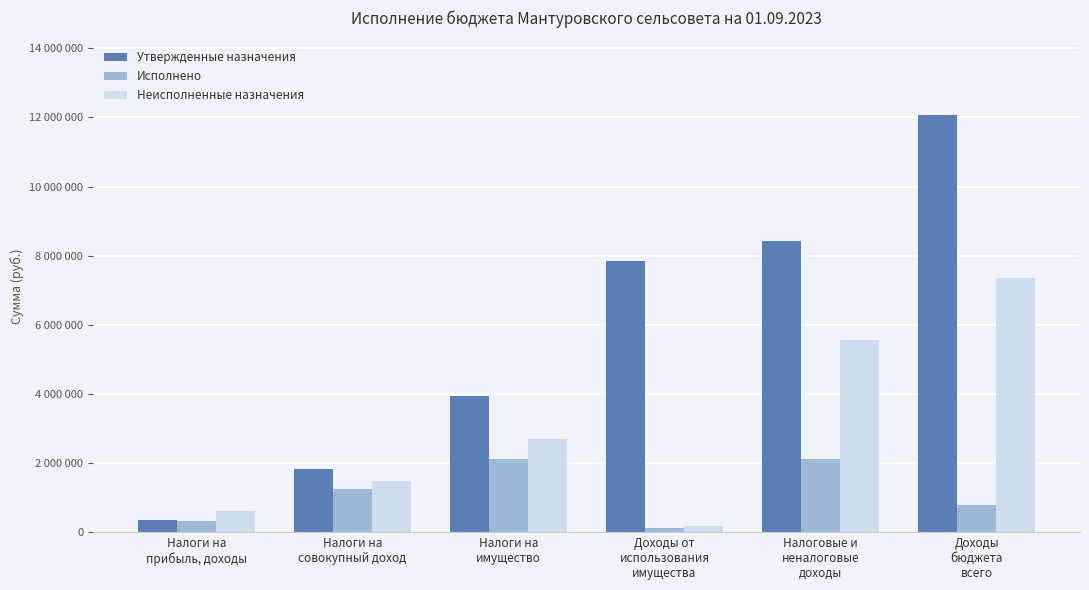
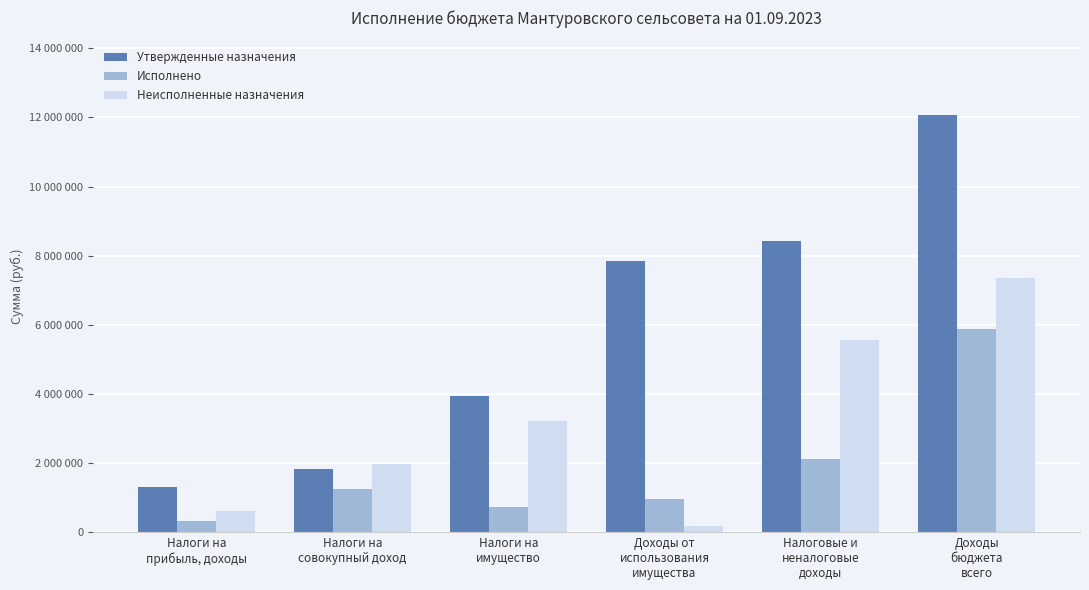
  {
    "Утвержденные назначения": {
-     "Налоги на прибыль, доходы": 300000,
+     "Налоги на прибыль, доходы": 1300000,
      "Налоги на совокупный доход": 1800000,
      "Налоги на имущество": 3900000,
      "Доходы от использования имущества": 7800000,
      "Налоговые и неналоговые доходы": 8400000,
      "Доходы бюджета всего": 12100000
    },
    "Исполнено": {
      "Налоги на прибыль, доходы": 300000,
      "Налоги на совокупный доход": 1300000,
-     "Налоги на имущество": 2100000,
-     "Доходы от использования имущества": 100000,
+     "Налоги на имущество": 700000,
+     "Доходы от использования имущества": 900000,
      "Налоговые и неналоговые доходы": 2100000,
-     "Доходы бюджета всего": 800000
+     "Доходы бюджета всего": 5900000
    },
    "Неисполненные назначения": {
      "Налоги на прибыль, доходы": 600000,
-     "Налоги на совокупный доход": 1500000,
-     "Налоги на имущество": 2700000,
+     "Налоги на совокупный доход": 2000000,
+     "Налоги на имущество": 3200000,
      "Доходы от использования имущества": 200000,
      "Налоговые и неналоговые доходы": 5600000,
      "Доходы бюджета всего": 7300000
    }
  }
